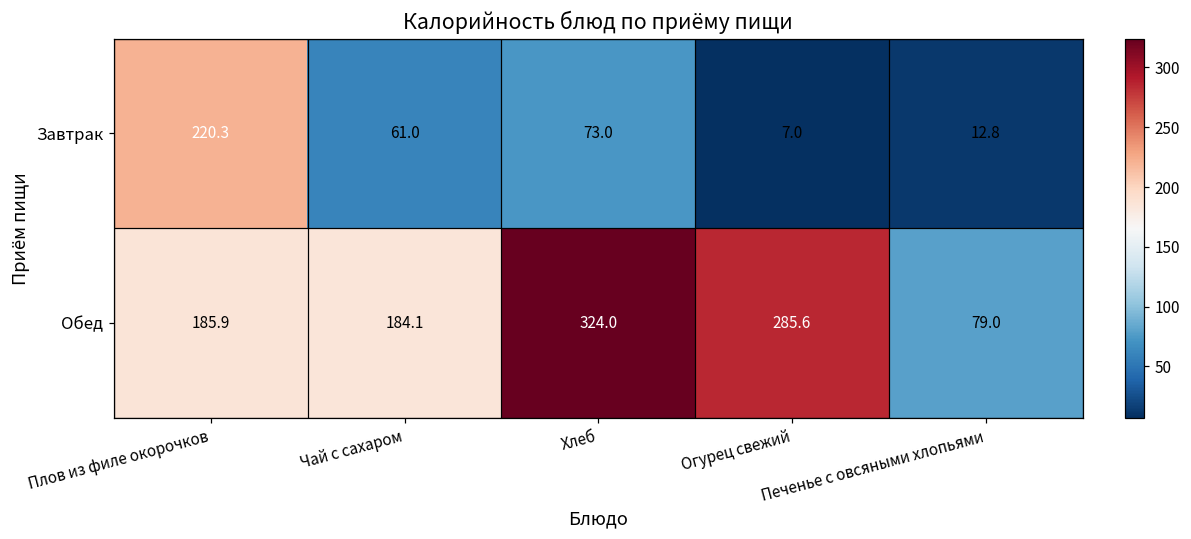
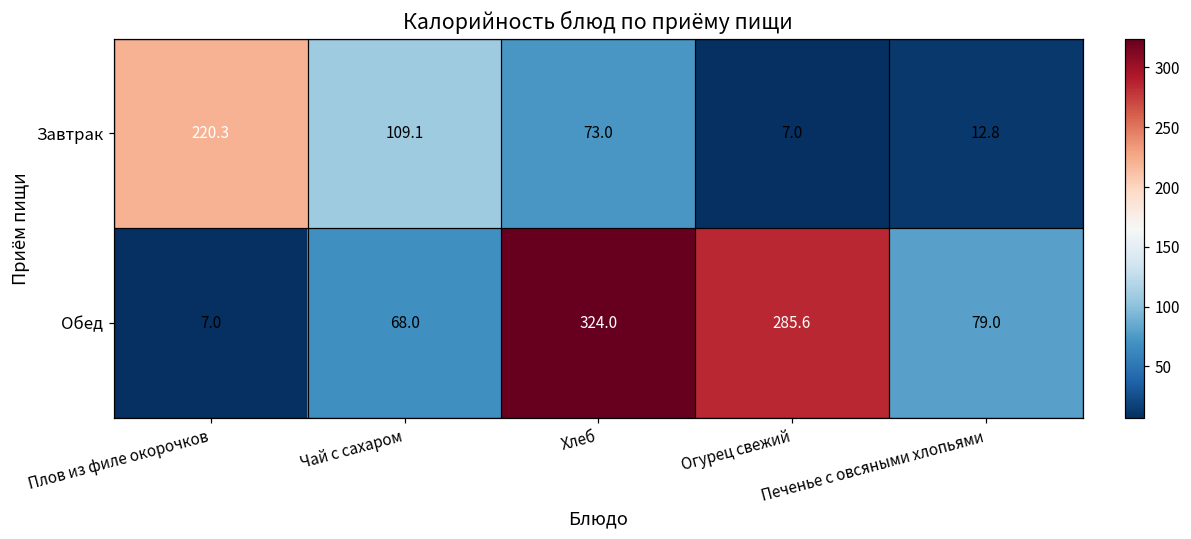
  {
    "Завтрак": {
      "Плов из филе окорочков": 220.3,
-     "Чай с сахаром": 61.0,
+     "Чай с сахаром": 109.1,
      "Хлеб": 73.0,
      "Огурец свежий": 7.0,
      "Печенье с овсяными хлопьями": 12.8
    },
    "Обед": {
-     "Плов из филе окорочков": 185.9,
-     "Чай с сахаром": 184.1,
+     "Плов из филе окорочков": 7.0,
+     "Чай с сахаром": 68.0,
      "Хлеб": 324.0,
      "Огурец свежий": 285.6,
      "Печенье с овсяными хлопьями": 79.0
    }
  }
